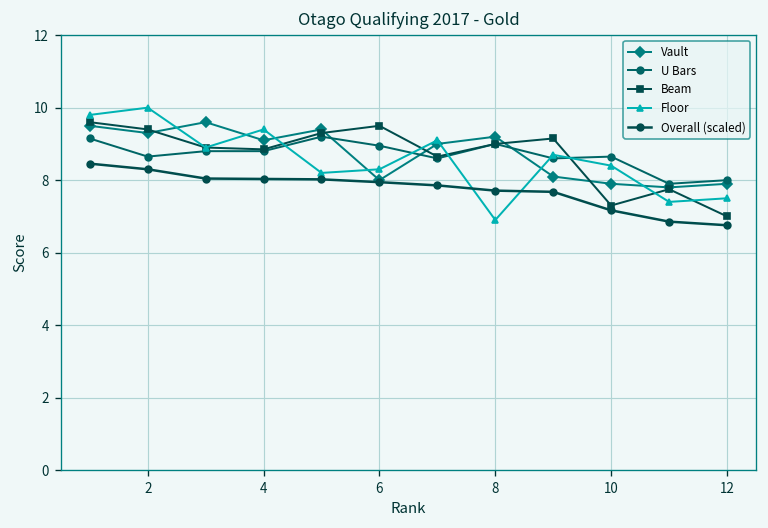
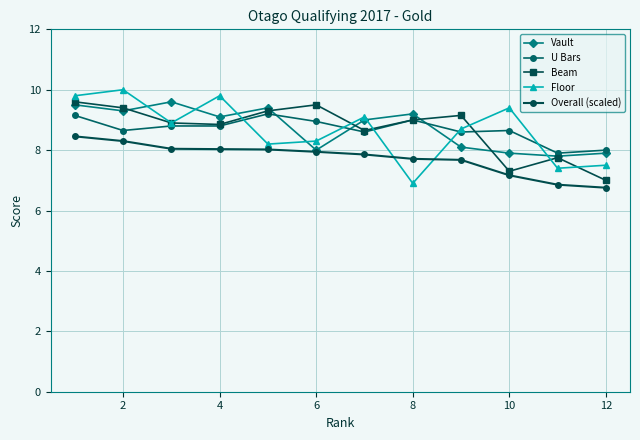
  {
    "Floor": {
      "2": 10.0,
-     "4": 9.4,
+     "4": 9.8,
      "6": 8.3,
      "8": 6.9,
-     "10": 8.4,
+     "10": 9.4,
      "12": 7.5
    }
  }
